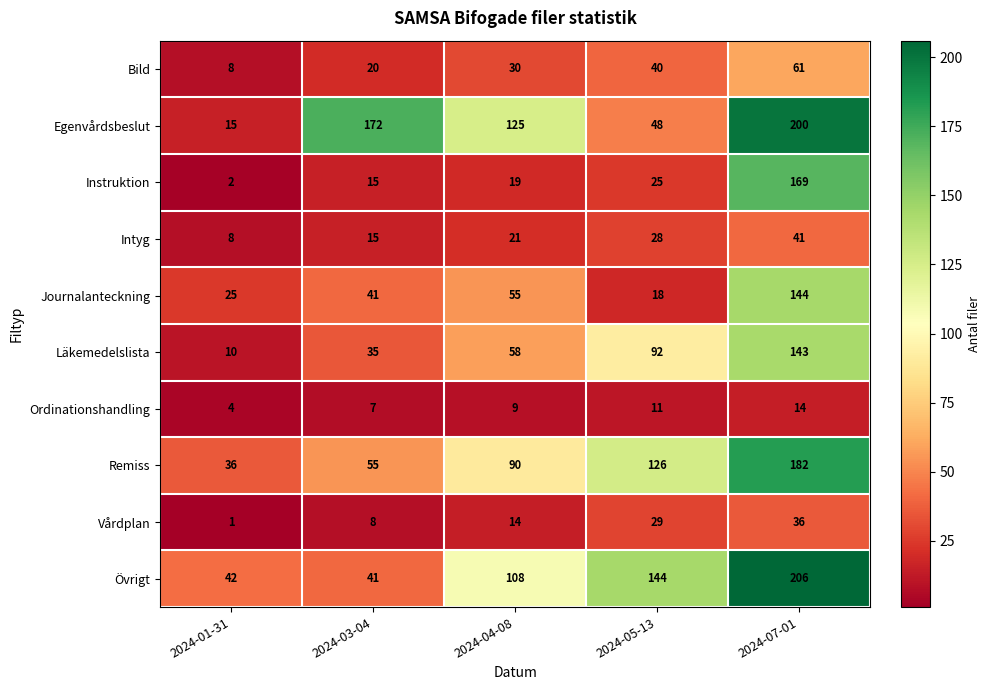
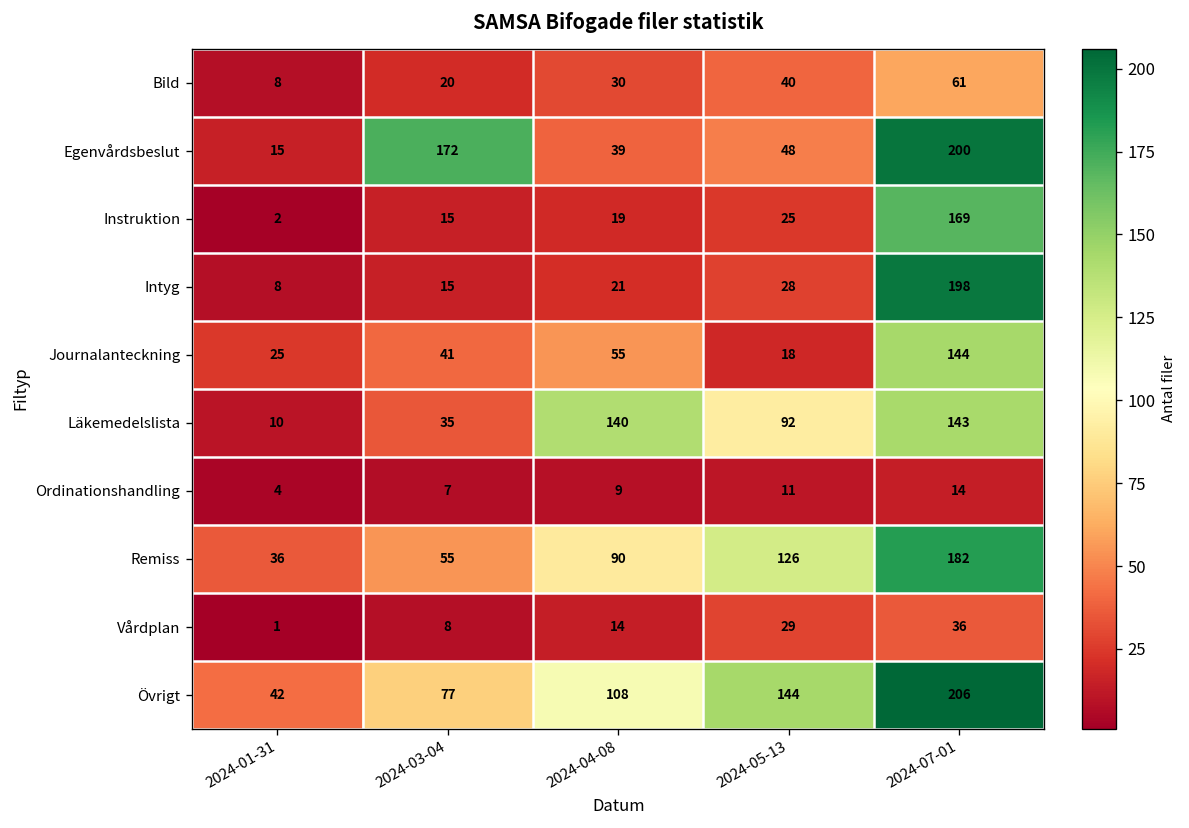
  {
    "Bild": {
      "2024-01-31": 8,
      "2024-03-04": 20,
      "2024-04-08": 30,
      "2024-05-13": 40,
      "2024-07-01": 61
    },
    "Egenvårdsbeslut": {
      "2024-01-31": 15,
      "2024-03-04": 172,
-     "2024-04-08": 125,
+     "2024-04-08": 39,
      "2024-05-13": 48,
      "2024-07-01": 200
    },
    "Instruktion": {
      "2024-01-31": 2,
      "2024-03-04": 15,
      "2024-04-08": 19,
      "2024-05-13": 25,
      "2024-07-01": 169
    },
    "Intyg": {
      "2024-01-31": 8,
      "2024-03-04": 15,
      "2024-04-08": 21,
      "2024-05-13": 28,
-     "2024-07-01": 41
+     "2024-07-01": 198
    },
    "Journalanteckning": {
      "2024-01-31": 25,
      "2024-03-04": 41,
      "2024-04-08": 55,
      "2024-05-13": 18,
      "2024-07-01": 144
    },
    "Läkemedelslista": {
      "2024-01-31": 10,
      "2024-03-04": 35,
-     "2024-04-08": 58,
+     "2024-04-08": 140,
      "2024-05-13": 92,
      "2024-07-01": 143
    },
    "Ordinationshandling": {
      "2024-01-31": 4,
      "2024-03-04": 7,
      "2024-04-08": 9,
      "2024-05-13": 11,
      "2024-07-01": 14
    },
    "Remiss": {
      "2024-01-31": 36,
      "2024-03-04": 55,
      "2024-04-08": 90,
      "2024-05-13": 126,
      "2024-07-01": 182
    },
    "Vårdplan": {
      "2024-01-31": 1,
      "2024-03-04": 8,
      "2024-04-08": 14,
      "2024-05-13": 29,
      "2024-07-01": 36
    },
    "Övrigt": {
      "2024-01-31": 42,
-     "2024-03-04": 41,
+     "2024-03-04": 77,
      "2024-04-08": 108,
      "2024-05-13": 144,
      "2024-07-01": 206
    }
  }
